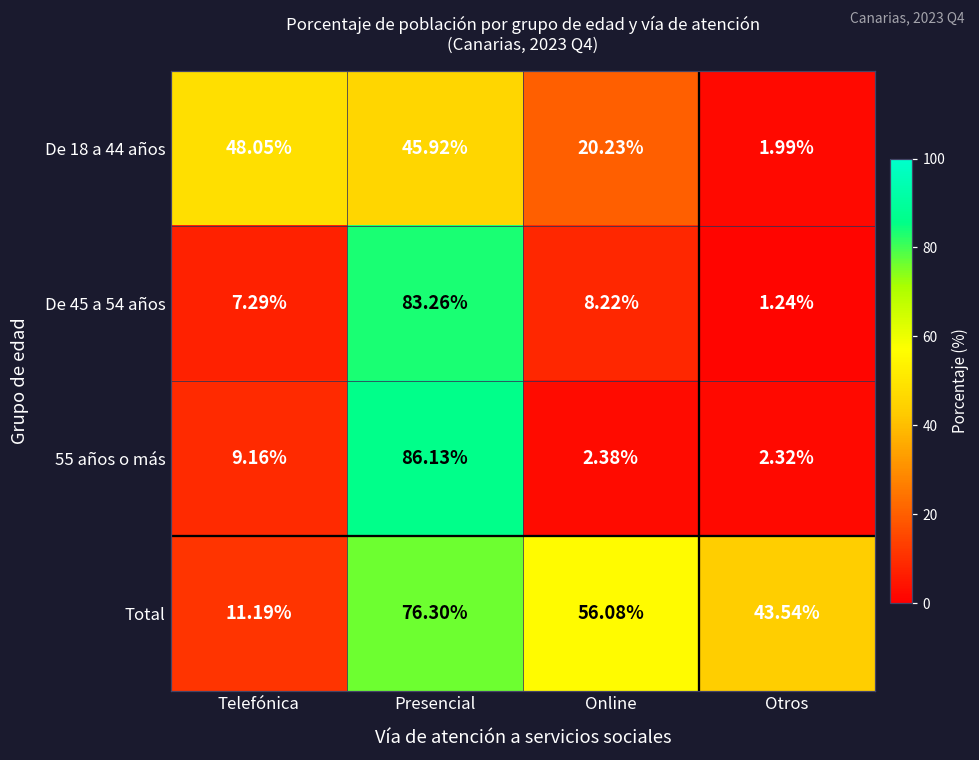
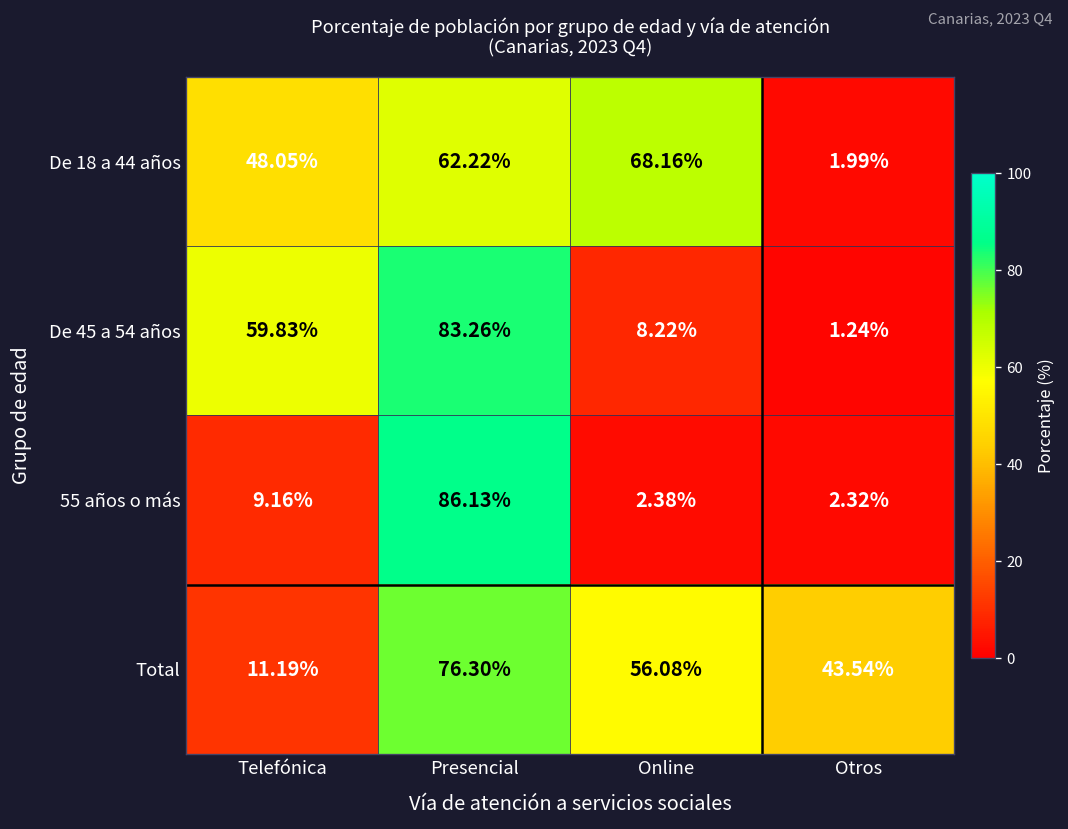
  {
    "De 18 a 44 años": {
      "Telefónica": "48.05%",
-     "Presencial": "45.92%",
-     "Online": "20.23%",
+     "Presencial": "62.22%",
+     "Online": "68.16%",
      "Otros": "1.99%"
    },
    "De 45 a 54 años": {
-     "Telefónica": "7.29%",
+     "Telefónica": "59.83%",
      "Presencial": "83.26%",
      "Online": "8.22%",
      "Otros": "1.24%"
    },
    "55 años o más": {
      "Telefónica": "9.16%",
      "Presencial": "86.13%",
      "Online": "2.38%",
      "Otros": "2.32%"
    },
    "Total": {
      "Telefónica": "11.19%",
      "Presencial": "76.30%",
      "Online": "56.08%",
      "Otros": "43.54%"
    }
  }
